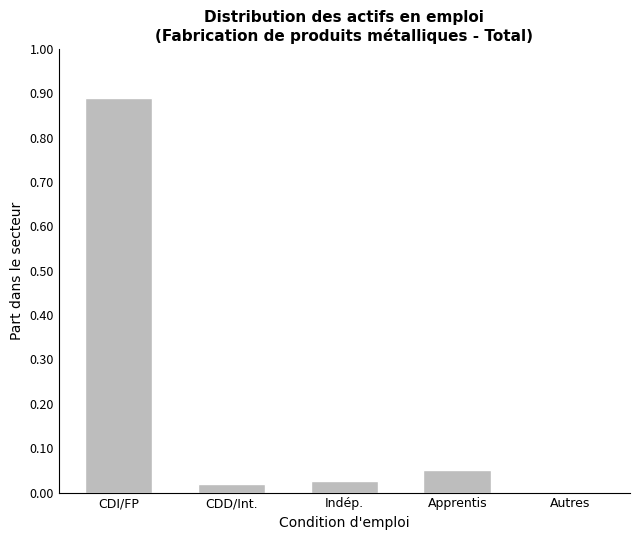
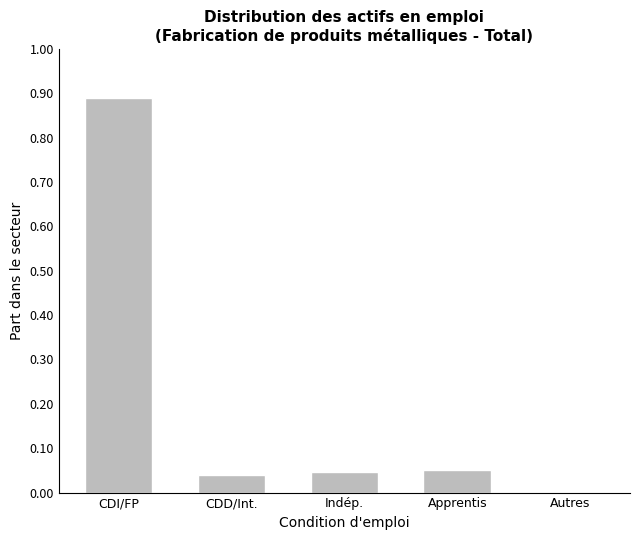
  {
    "CDI/FP": 0.89,
-   "CDD/Int.": 0.02,
-   "Indép.": 0.03,
+   "CDD/Int.": 0.04,
+   "Indép.": 0.05,
    "Apprentis": 0.05
  }
